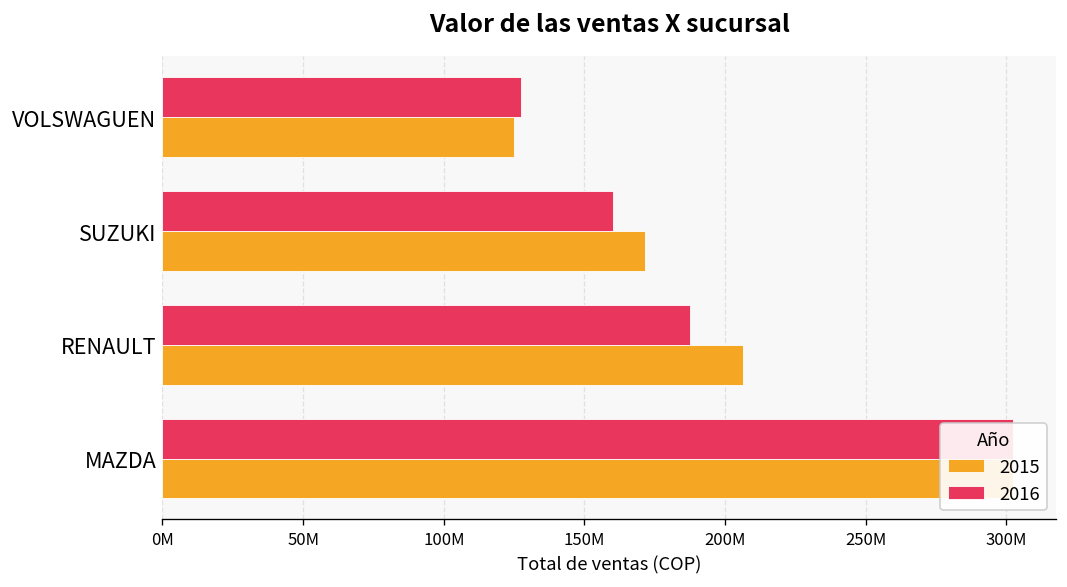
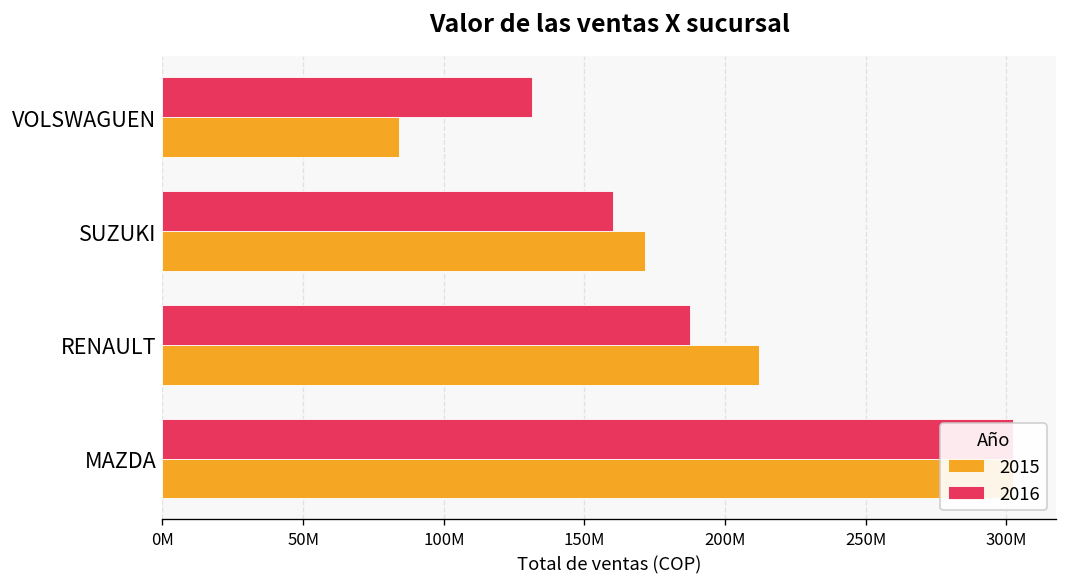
  {
    "2015": {
-     "VOLSWAGUEN": 125000000,
+     "VOLSWAGUEN": 84000000,
      "SUZUKI": 171000000,
-     "RENAULT": 206000000
+     "RENAULT": 212000000
    },
    "2016": {
-     "VOLSWAGUEN": 128000000,
+     "VOLSWAGUEN": 131000000,
      "SUZUKI": 160000000,
      "RENAULT": 188000000
    }
  }
